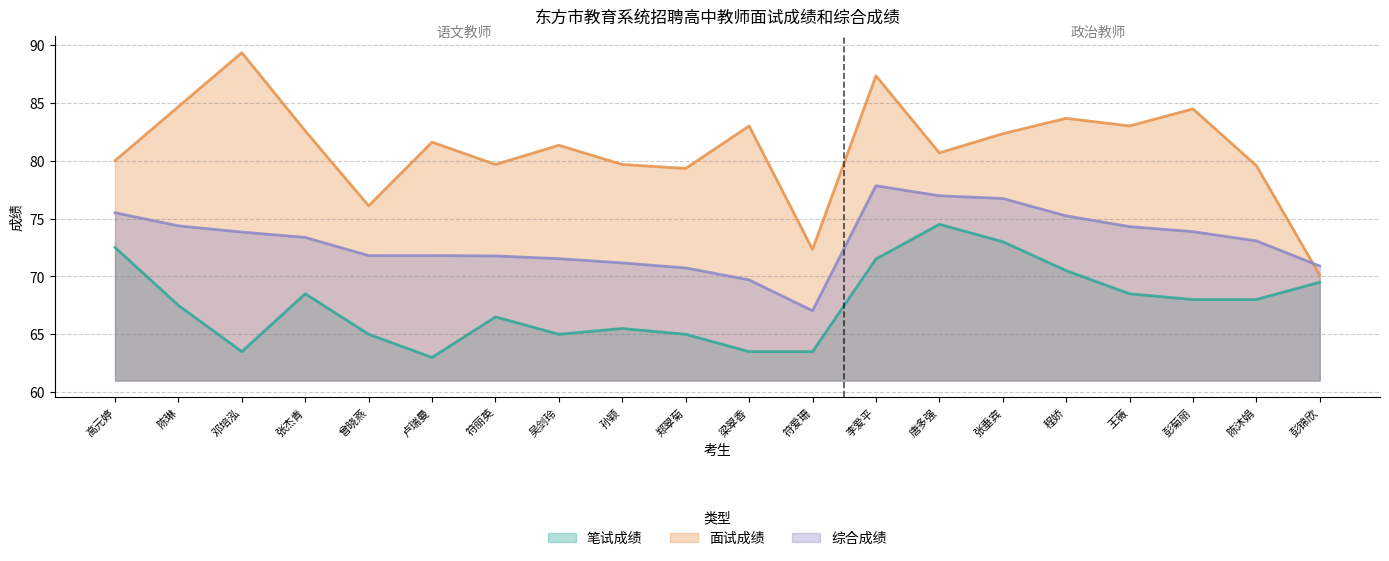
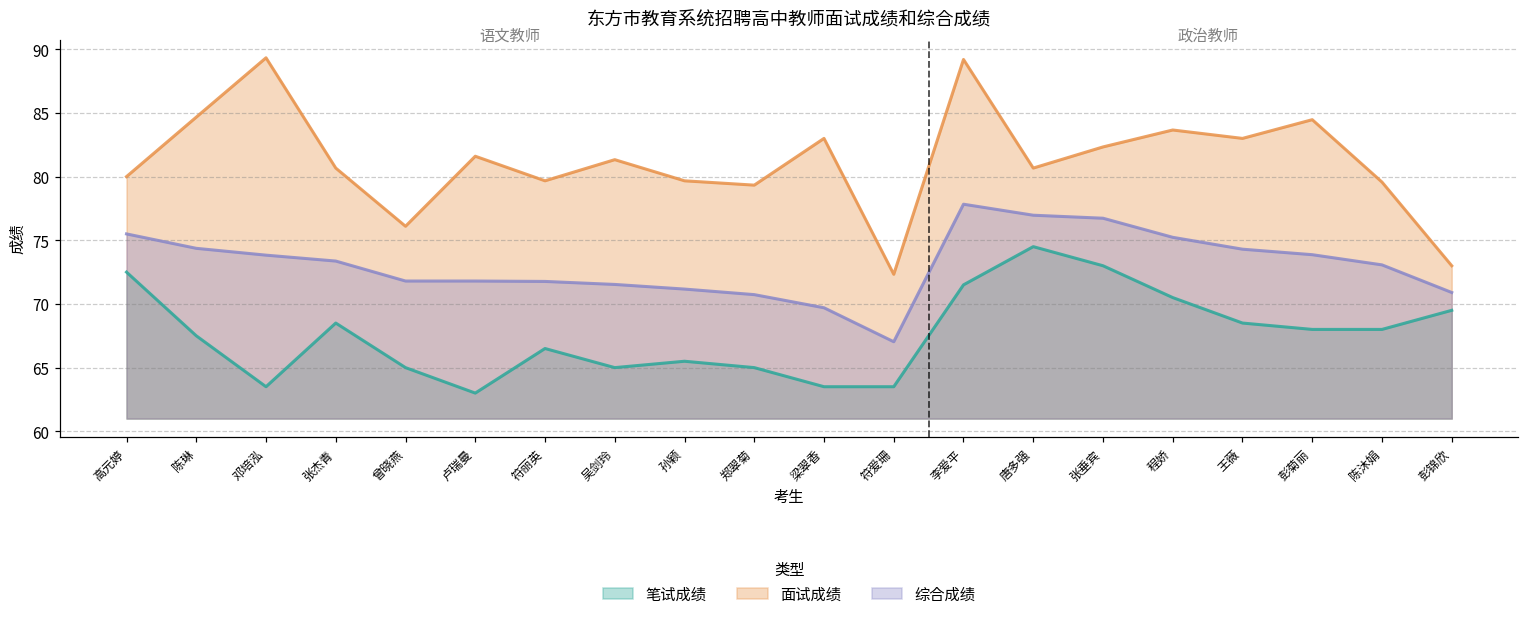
  {
    "面试成绩": {
      "高元婷": 80.0,
      "陈琳": 84.7,
      "邓培泓": 89.3,
-     "张杰青": 82.6,
+     "张杰青": 80.7,
      "曾晓燕": 76.1,
      "卢瑞曼": 81.6,
      "符丽英": 79.7,
      "吴剑玲": 81.3,
      "孙颖": 79.7,
      "郑翠菊": 79.3,
      "梁翠香": 83.0,
      "符爱珊": 72.3,
-     "李爱平": 87.3,
+     "李爱平": 89.2,
      "唐多强": 80.7,
      "张垂宾": 82.3,
      "程娇": 83.7,
      "王薇": 83.0,
      "彭菊丽": 84.5,
      "陈沐娟": 79.6,
-     "彭锦欣": 70.1
+     "彭锦欣": 73.0
    }
  }
